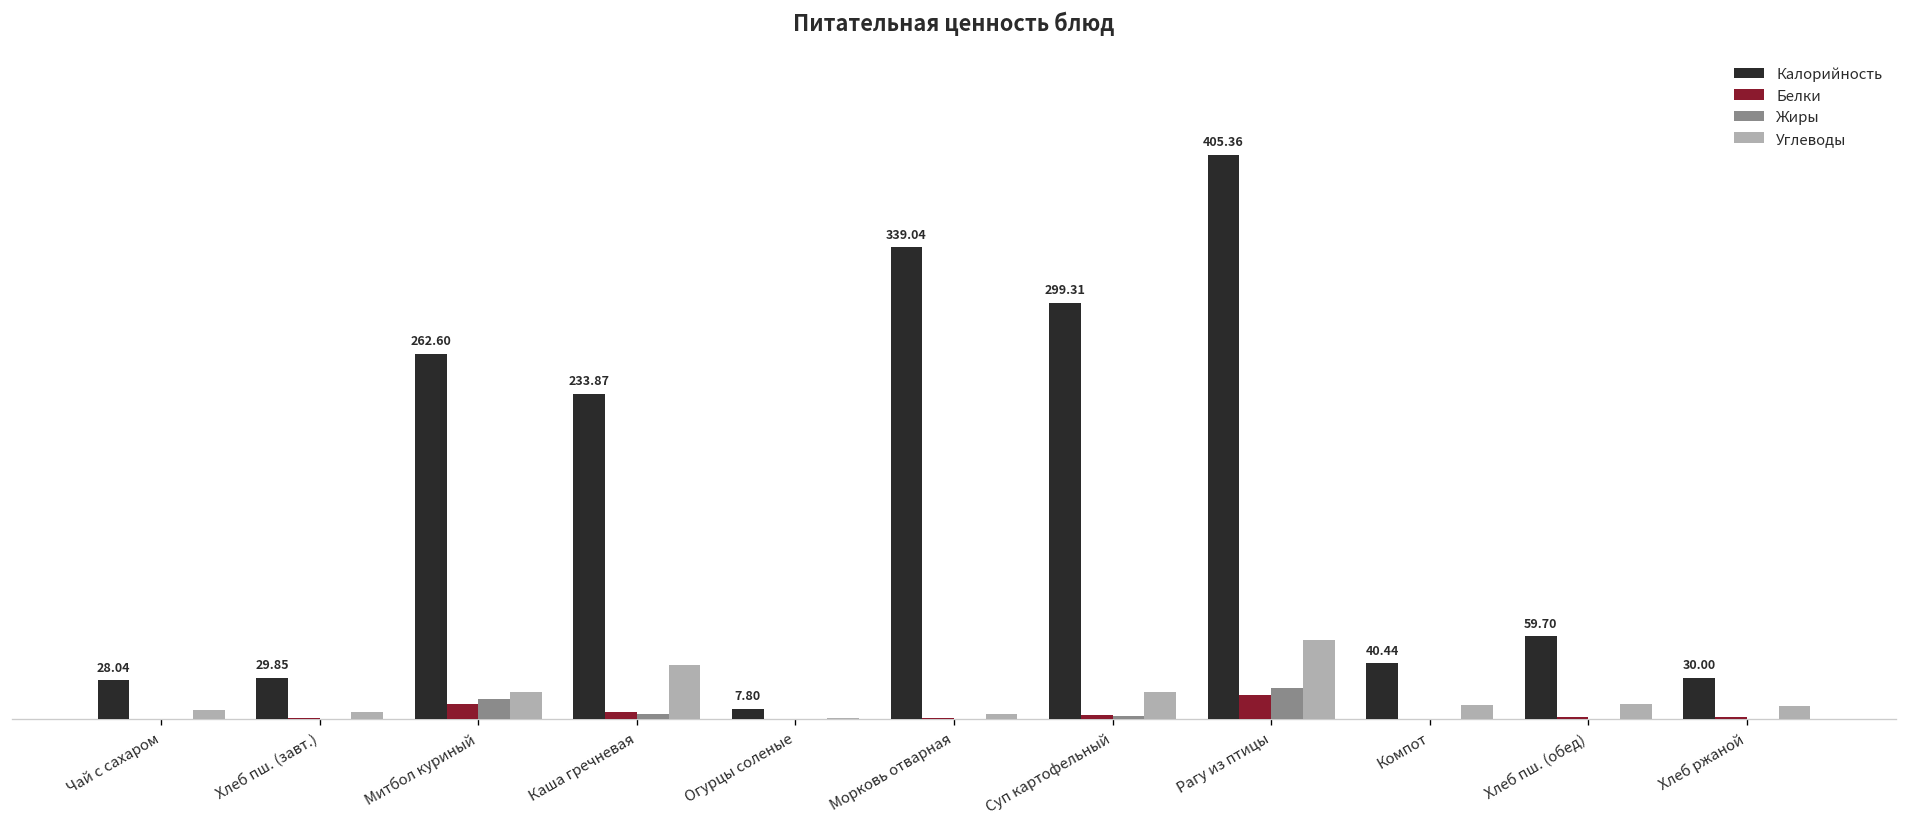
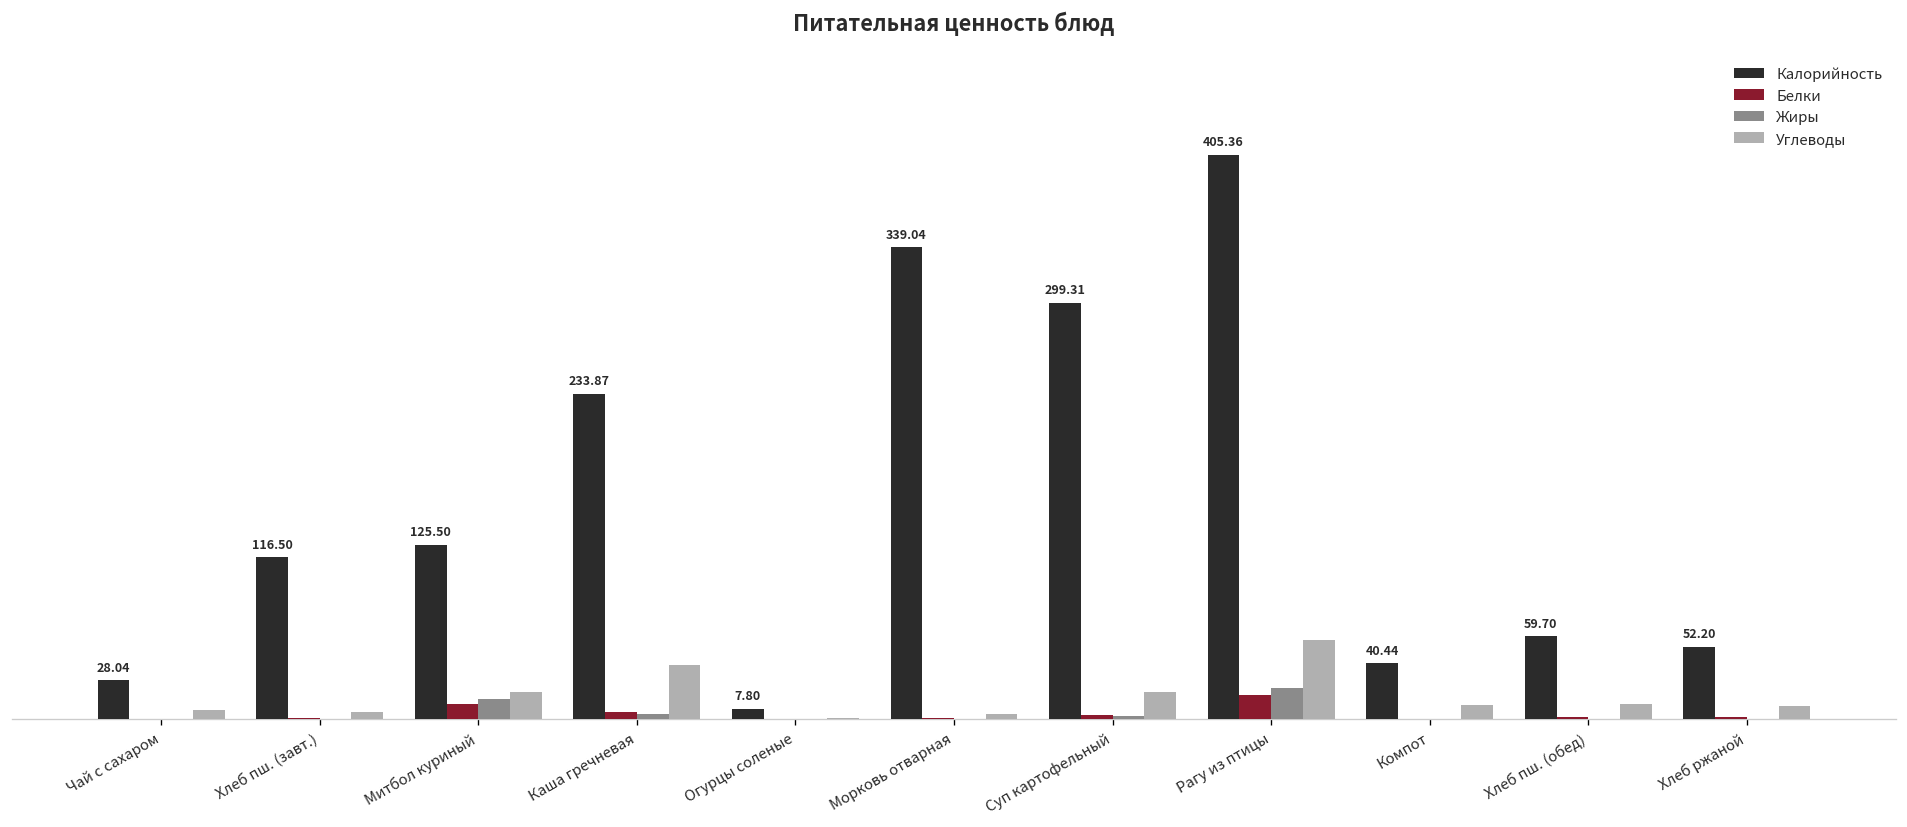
  {
    "Калорийность": {
      "Чай с сахаром": 28.04,
-     "Хлеб пш. (завт.)": 29.85,
-     "Митбол куриный": 262.60,
+     "Хлеб пш. (завт.)": 116.50,
+     "Митбол куриный": 125.50,
      "Каша гречневая": 233.87,
      "Огурцы соленые": 7.80,
      "Морковь отварная": 339.04,
      "Суп картофельный": 299.31,
      "Рагу из птицы": 405.36,
      "Компот": 40.44,
      "Хлеб пш. (обед)": 59.70,
-     "Хлеб ржаной": 30.00
+     "Хлеб ржаной": 52.20
    }
  }
